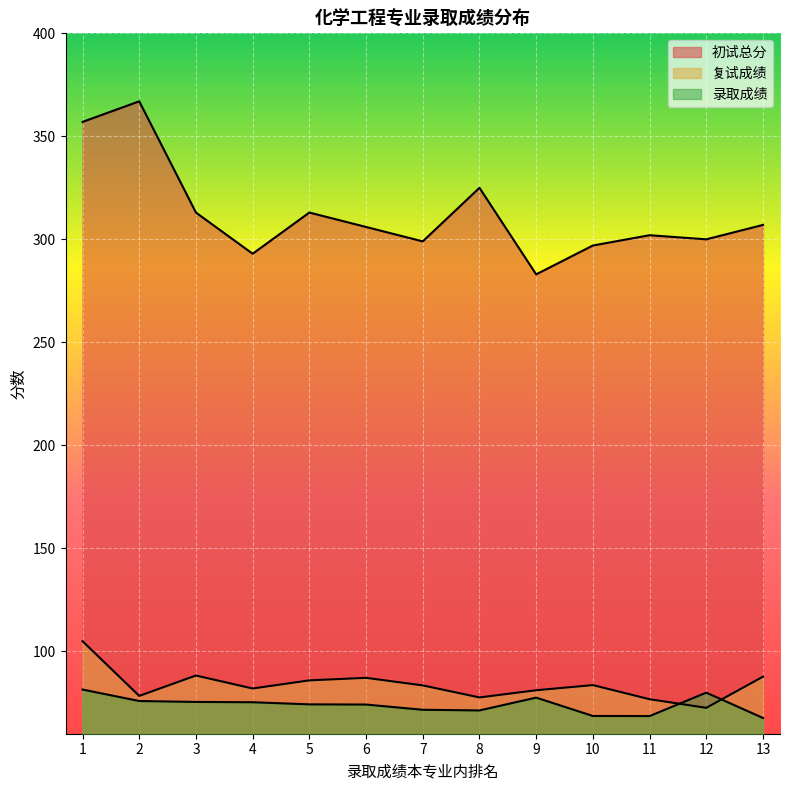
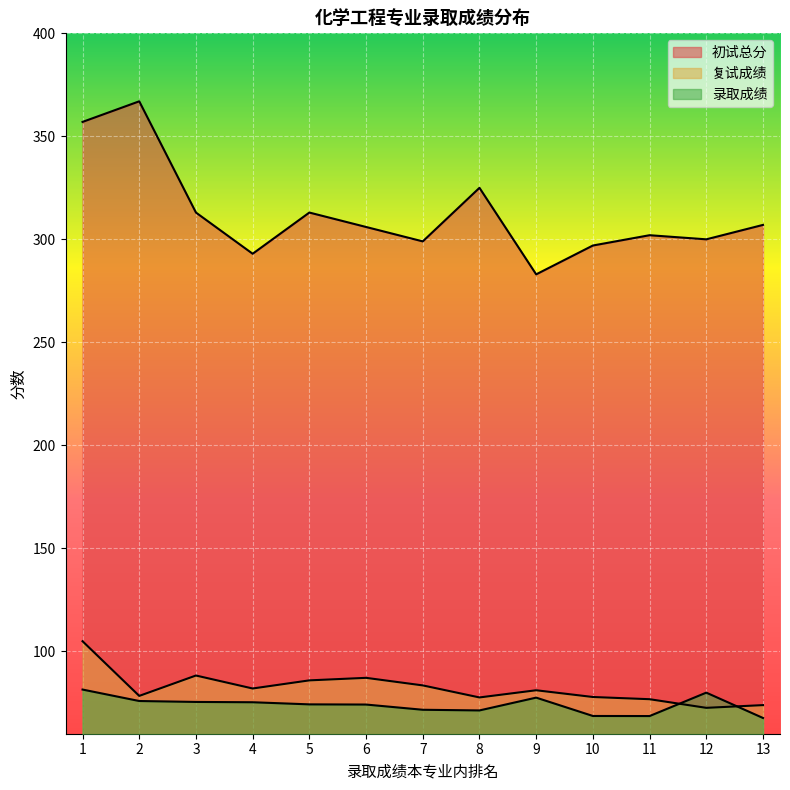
  {
    "初试总分": {
      "1": 357,
      "2": 367,
      "3": 313,
      "4": 293,
      "5": 313,
      "6": 306,
      "7": 299,
      "8": 325,
      "9": 283,
      "10": 297,
      "11": 302,
      "12": 300,
      "13": 307
    },
    "复试成绩": {
      "1": 105,
      "2": 78,
      "3": 88,
      "4": 82,
      "5": 86,
      "6": 87,
      "7": 83,
      "8": 78,
      "9": 81,
-     "10": 84,
+     "10": 78,
      "11": 77,
      "12": 73,
-     "13": 88
+     "13": 74
    },
    "录取成绩": {
      "1": 81,
      "2": 76,
      "3": 75,
      "4": 75,
      "5": 74,
      "6": 74,
      "7": 72,
      "8": 71,
      "9": 78,
      "10": 69,
      "11": 69,
      "12": 80,
      "13": 68
    }
  }
